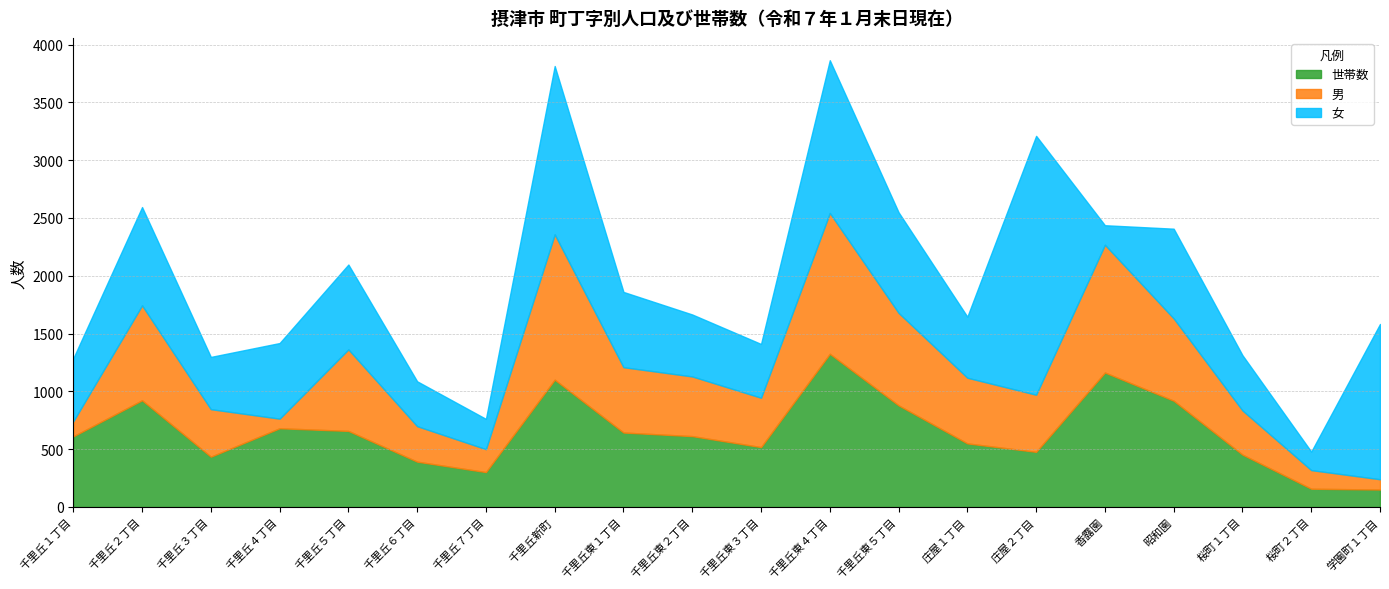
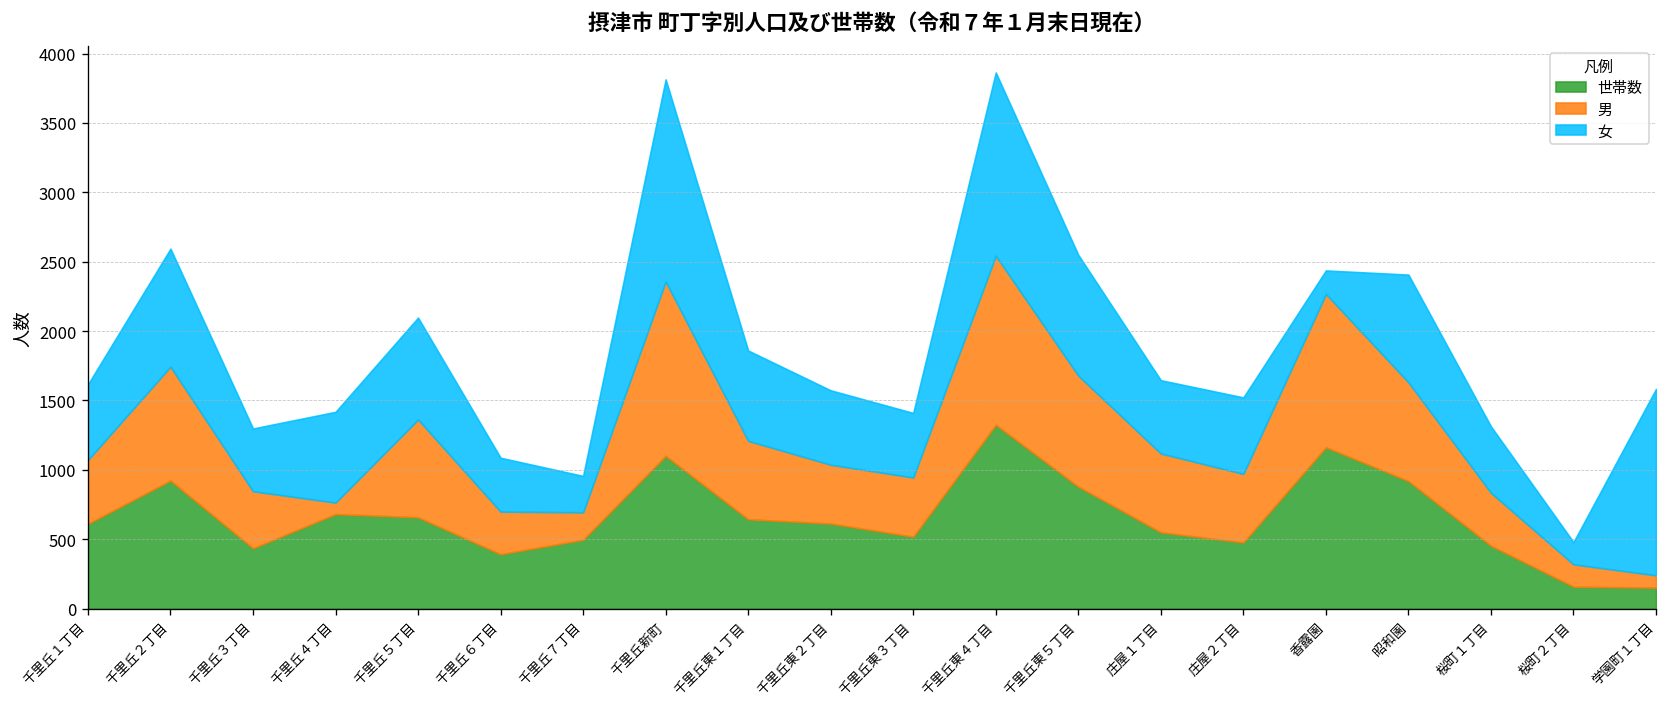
  {
    "世帯数": {
      "千里丘１丁目": 610,
      "千里丘２丁目": 920,
      "千里丘３丁目": 440,
      "千里丘４丁目": 680,
      "千里丘５丁目": 660,
      "千里丘６丁目": 390,
-     "千里丘７丁目": 300,
+     "千里丘７丁目": 500,
      "千里丘新町": 1100,
      "千里丘東１丁目": 640,
      "千里丘東２丁目": 610,
      "千里丘東３丁目": 520,
      "千里丘東４丁目": 1330,
      "千里丘東５丁目": 880,
      "庄屋１丁目": 550,
      "庄屋２丁目": 480,
      "香露園": 1160,
      "昭和園": 920,
      "桜町１丁目": 450,
      "桜町２丁目": 160,
      "学園町１丁目": 150
    },
    "男": {
-     "千里丘１丁目": 130,
+     "千里丘１丁目": 460,
      "千里丘２丁目": 820,
      "千里丘３丁目": 410,
      "千里丘４丁目": 80,
      "千里丘５丁目": 710,
      "千里丘６丁目": 310,
      "千里丘７丁目": 200,
      "千里丘新町": 1260,
      "千里丘東１丁目": 570,
-     "千里丘東２丁目": 520,
+     "千里丘東２丁目": 420,
      "千里丘東３丁目": 430,
      "千里丘東４丁目": 1220,
      "千里丘東５丁目": 800,
      "庄屋１丁目": 570,
      "庄屋２丁目": 490,
      "香露園": 1110,
      "昭和園": 710,
      "桜町１丁目": 380,
      "桜町２丁目": 160,
      "学園町１丁目": 90
    },
    "女": {
      "千里丘１丁目": 550,
      "千里丘２丁目": 850,
      "千里丘３丁目": 450,
      "千里丘４丁目": 650,
      "千里丘５丁目": 730,
      "千里丘６丁目": 390,
      "千里丘７丁目": 260,
      "千里丘新町": 1460,
      "千里丘東１丁目": 650,
      "千里丘東２丁目": 540,
      "千里丘東３丁目": 470,
      "千里丘東４丁目": 1320,
      "千里丘東５丁目": 870,
      "庄屋１丁目": 530,
-     "庄屋２丁目": 2240,
+     "庄屋２丁目": 550,
      "香露園": 170,
      "昭和園": 780,
      "桜町１丁目": 480,
      "桜町２丁目": 160,
      "学園町１丁目": 1340
    }
  }
